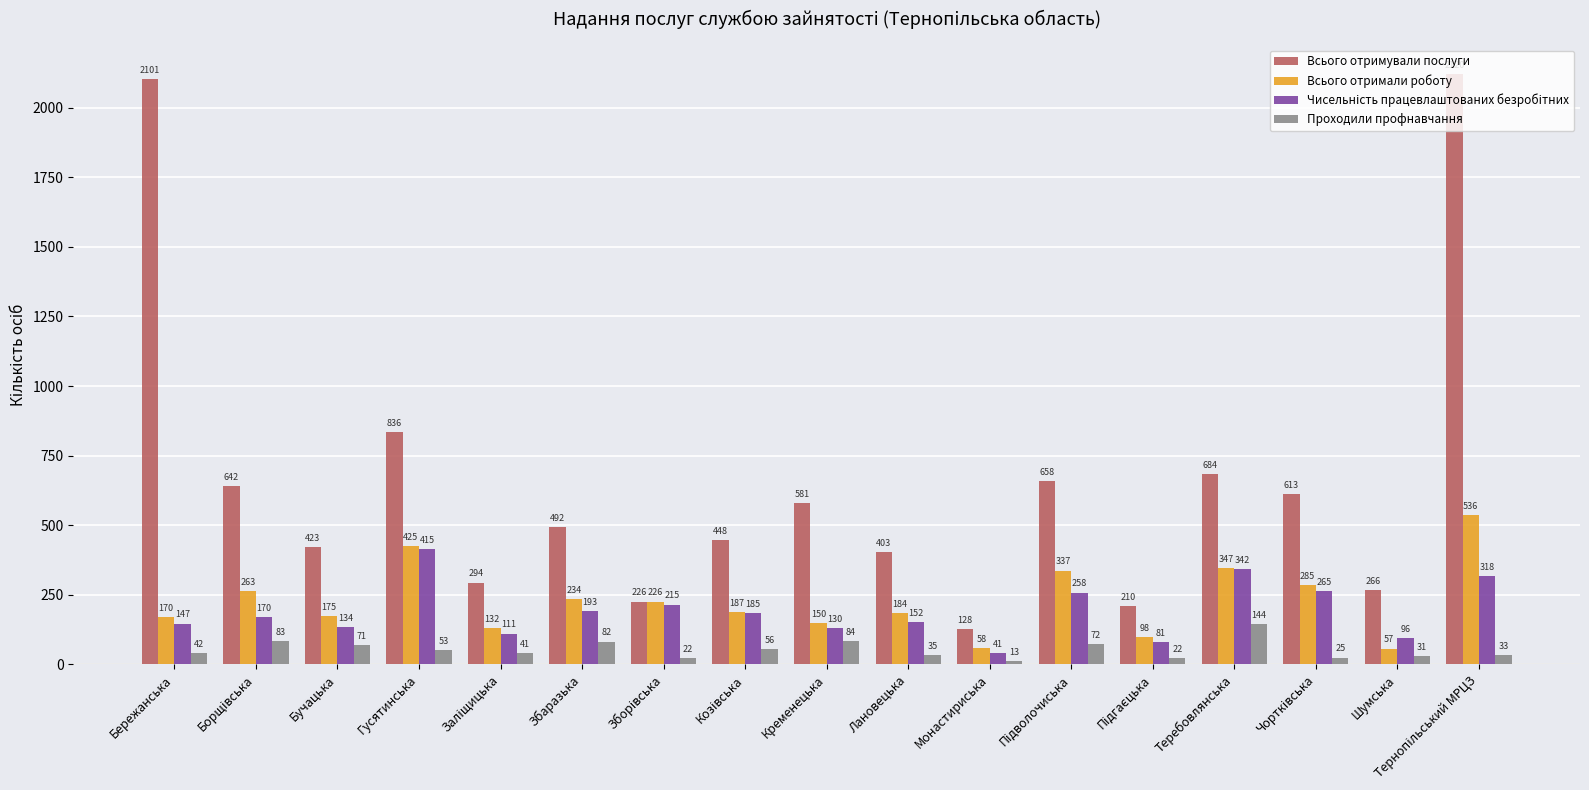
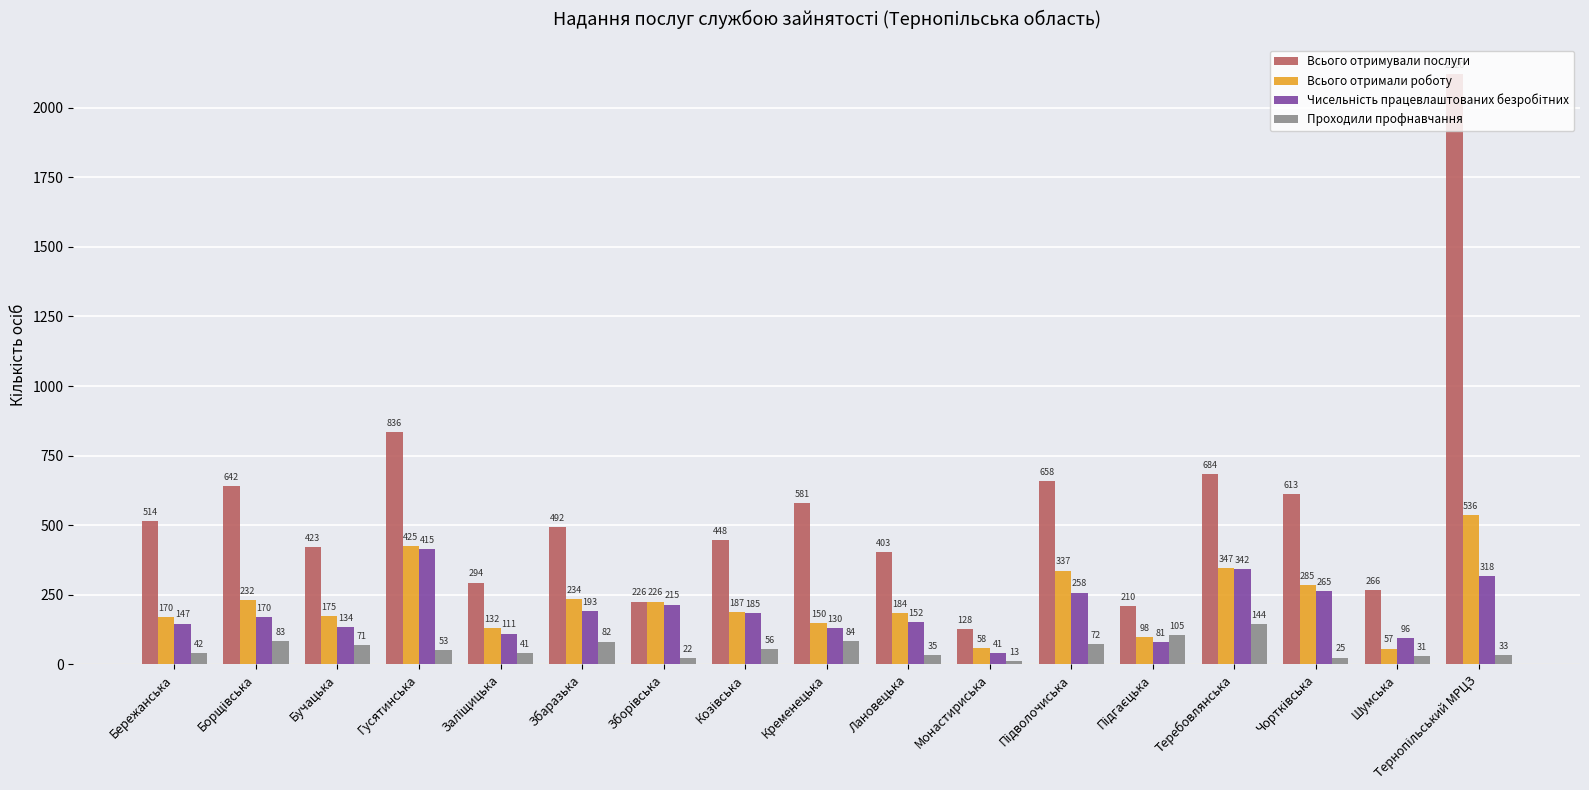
  {
    "Всього отримували послуги": {
-     "Бережанська": 2101,
+     "Бережанська": 514,
      "Борщівська": 642,
      "Бучацька": 423,
      "Гусятинська": 836,
      "Заліщицька": 294,
      "Збаразька": 492,
      "Зборівська": 226,
      "Козівська": 448,
      "Кременецька": 581,
      "Лановецька": 403,
      "Монастириська": 128,
      "Підволочиська": 658,
      "Підгаєцька": 210,
      "Теребовлянська": 684,
      "Чортківська": 613,
      "Шумська": 266
    },
    "Всього отримали роботу": {
      "Бережанська": 170,
-     "Борщівська": 263,
+     "Борщівська": 232,
      "Бучацька": 175,
      "Гусятинська": 425,
      "Заліщицька": 132,
      "Збаразька": 234,
      "Зборівська": 226,
      "Козівська": 187,
      "Кременецька": 150,
      "Лановецька": 184,
      "Монастириська": 58,
      "Підволочиська": 337,
      "Підгаєцька": 98,
      "Теребовлянська": 347,
      "Чортківська": 285,
      "Шумська": 57,
      "Тернопільський МРЦЗ": 536
    },
    "Чисельність працевлаштованих безробітних": {
      "Бережанська": 147,
      "Борщівська": 170,
      "Бучацька": 134,
      "Гусятинська": 415,
      "Заліщицька": 111,
      "Збаразька": 193,
      "Зборівська": 215,
      "Козівська": 185,
      "Кременецька": 130,
      "Лановецька": 152,
      "Монастириська": 41,
      "Підволочиська": 258,
      "Підгаєцька": 81,
      "Теребовлянська": 342,
      "Чортківська": 265,
      "Шумська": 96,
      "Тернопільський МРЦЗ": 318
    },
    "Проходили профнавчання": {
      "Бережанська": 42,
      "Борщівська": 83,
      "Бучацька": 71,
      "Гусятинська": 53,
      "Заліщицька": 41,
      "Збаразька": 82,
      "Зборівська": 22,
      "Козівська": 56,
      "Кременецька": 84,
      "Лановецька": 35,
      "Монастириська": 13,
      "Підволочиська": 72,
-     "Підгаєцька": 22,
+     "Підгаєцька": 105,
      "Теребовлянська": 144,
      "Чортківська": 25,
      "Шумська": 31,
      "Тернопільський МРЦЗ": 33
    }
  }
